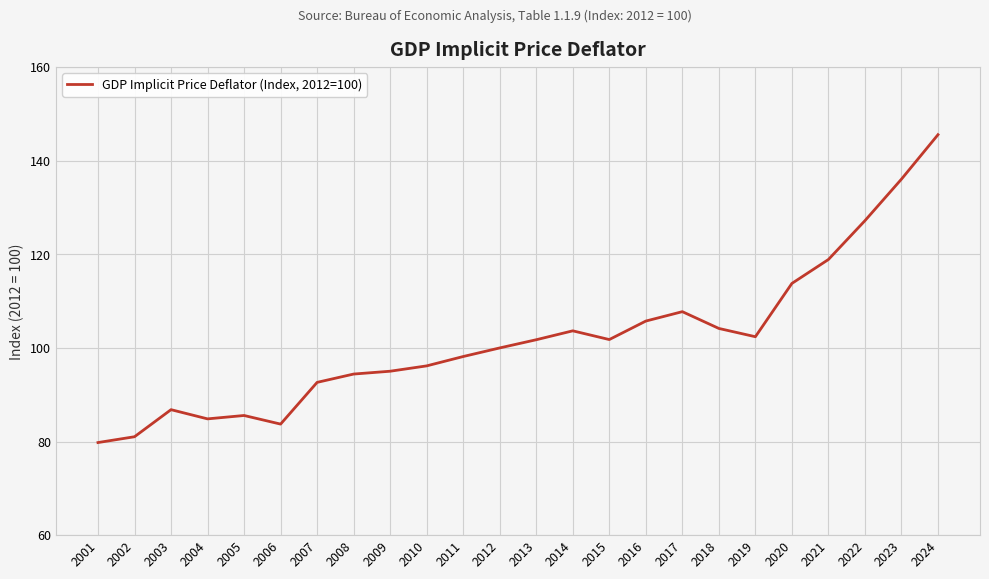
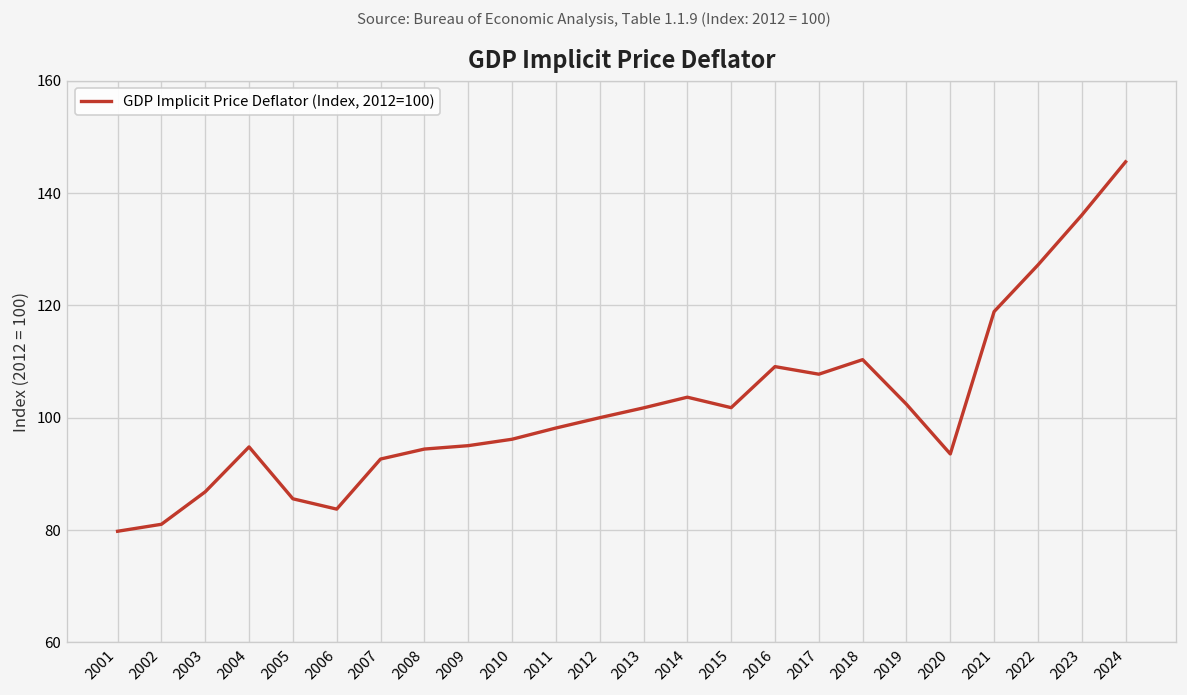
  {
    "2001": 80,
    "2002": 81,
    "2003": 87,
-   "2004": 85,
+   "2004": 95,
    "2005": 86,
    "2006": 84,
    "2007": 93,
    "2008": 94,
    "2009": 95,
    "2010": 96,
    "2011": 98,
    "2012": 100,
    "2013": 102,
    "2014": 104,
    "2015": 102,
-   "2016": 106,
+   "2016": 109,
    "2017": 108,
-   "2018": 104,
+   "2018": 110,
    "2019": 102,
-   "2020": 114,
+   "2020": 94,
    "2021": 119,
    "2022": 127,
    "2023": 136,
    "2024": 146
  }
